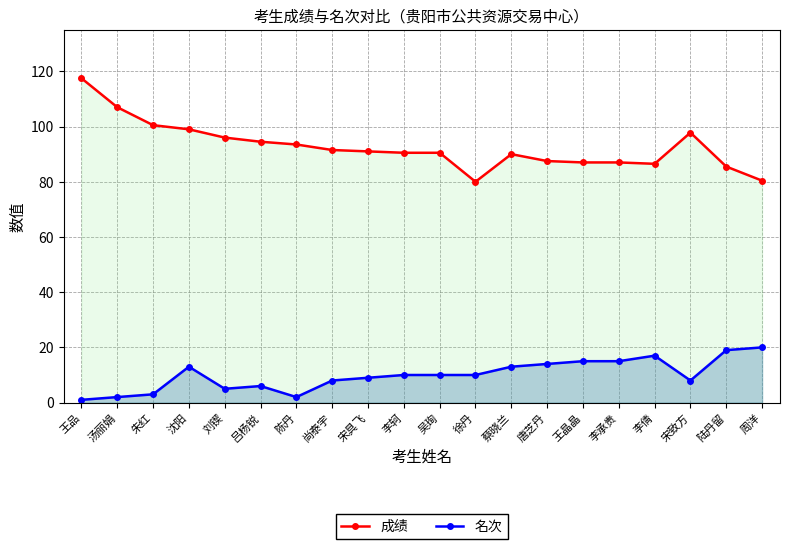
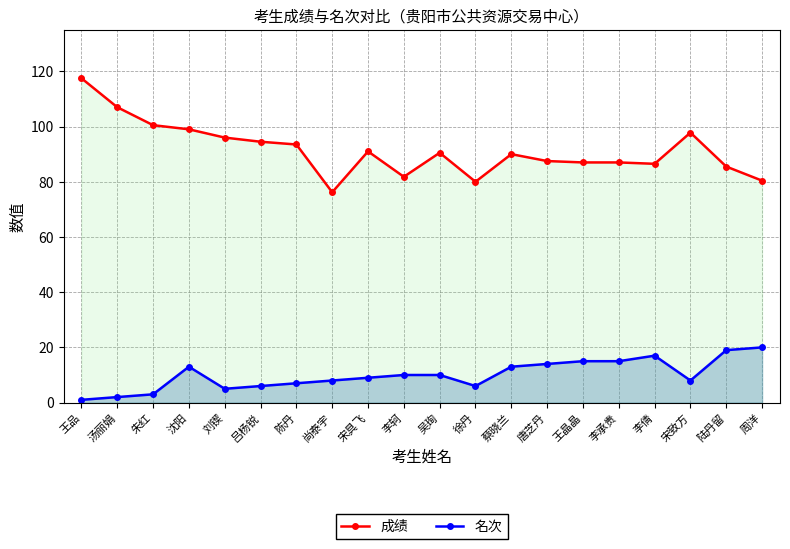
  {
    "成绩": {
      "王品": 118,
      "汤丽娟": 107,
      "朱红": 101,
      "沈阳": 99,
      "刘锲": 96,
      "吕杨锐": 95,
      "陈丹": 94,
-     "尚泰宇": 92,
+     "尚泰宇": 76,
      "宋具飞": 91,
-     "李轲": 91,
+     "李轲": 82,
      "吴珣": 91,
      "徐丹": 80,
      "蔡晓兰": 90,
      "唐芝丹": 88,
      "王晶晶": 87,
      "李承贵": 87,
      "李倩": 87,
      "宋致方": 98,
      "陆丹留": 86,
      "周洋": 80
    },
    "名次": {
      "王品": 1,
      "汤丽娟": 2,
      "朱红": 3,
      "沈阳": 13,
      "刘锲": 5,
      "吕杨锐": 6,
-     "陈丹": 2,
+     "陈丹": 7,
      "尚泰宇": 8,
      "宋具飞": 9,
      "李轲": 10,
      "吴珣": 10,
-     "徐丹": 10,
+     "徐丹": 6,
      "蔡晓兰": 13,
      "唐芝丹": 14,
      "王晶晶": 15,
      "李承贵": 15,
      "李倩": 17,
      "宋致方": 8,
      "陆丹留": 19,
      "周洋": 20
    }
  }
